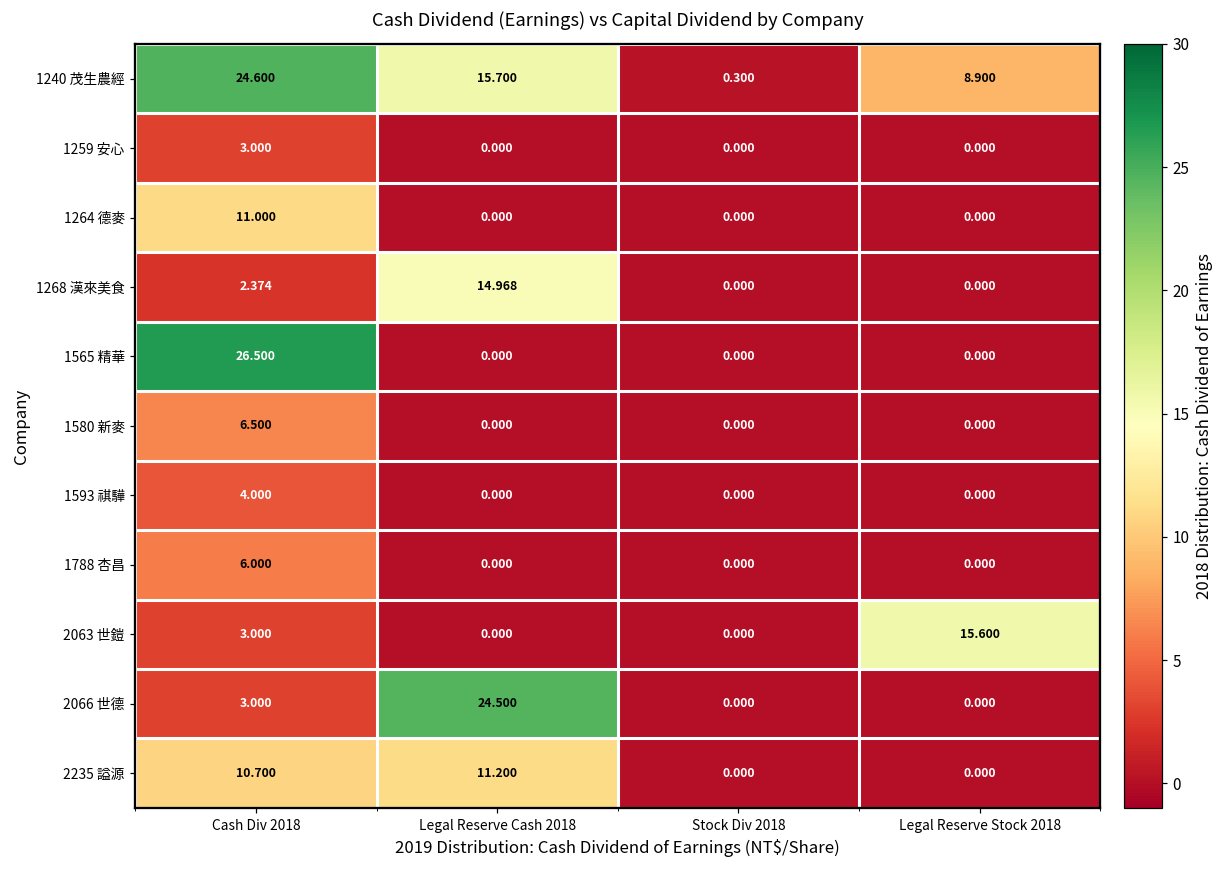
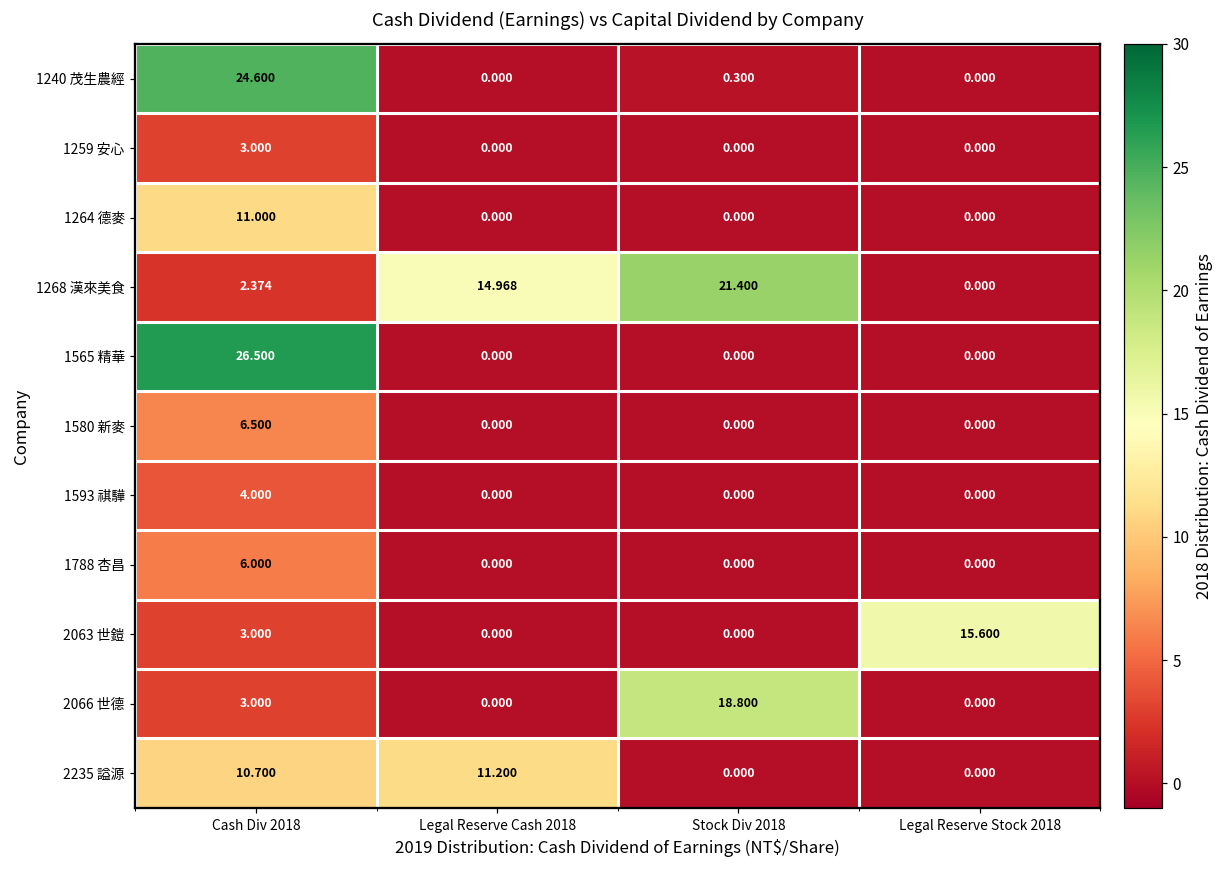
  {
    "1240 茂生農經": {
      "Cash Div 2018": 24.600,
-     "Legal Reserve Cash 2018": 15.700,
+     "Legal Reserve Cash 2018": 0.000,
      "Stock Div 2018": 0.300,
-     "Legal Reserve Stock 2018": 8.900
+     "Legal Reserve Stock 2018": 0.000
    },
    "1259 安心": {
      "Cash Div 2018": 3.000,
      "Legal Reserve Cash 2018": 0.000,
      "Stock Div 2018": 0.000,
      "Legal Reserve Stock 2018": 0.000
    },
    "1264 德麥": {
      "Cash Div 2018": 11.000,
      "Legal Reserve Cash 2018": 0.000,
      "Stock Div 2018": 0.000,
      "Legal Reserve Stock 2018": 0.000
    },
    "1268 漢來美食": {
      "Cash Div 2018": 2.374,
      "Legal Reserve Cash 2018": 14.968,
-     "Stock Div 2018": 0.000,
+     "Stock Div 2018": 21.400,
      "Legal Reserve Stock 2018": 0.000
    },
    "1565 精華": {
      "Cash Div 2018": 26.500,
      "Legal Reserve Cash 2018": 0.000,
      "Stock Div 2018": 0.000,
      "Legal Reserve Stock 2018": 0.000
    },
    "1580 新麥": {
      "Cash Div 2018": 6.500,
      "Legal Reserve Cash 2018": 0.000,
      "Stock Div 2018": 0.000,
      "Legal Reserve Stock 2018": 0.000
    },
    "1593 祺驊": {
      "Cash Div 2018": 4.000,
      "Legal Reserve Cash 2018": 0.000,
      "Stock Div 2018": 0.000,
      "Legal Reserve Stock 2018": 0.000
    },
    "1788 杏昌": {
      "Cash Div 2018": 6.000,
      "Legal Reserve Cash 2018": 0.000,
      "Stock Div 2018": 0.000,
      "Legal Reserve Stock 2018": 0.000
    },
    "2063 世鎧": {
      "Cash Div 2018": 3.000,
      "Legal Reserve Cash 2018": 0.000,
      "Stock Div 2018": 0.000,
      "Legal Reserve Stock 2018": 15.600
    },
    "2066 世德": {
      "Cash Div 2018": 3.000,
-     "Legal Reserve Cash 2018": 24.500,
-     "Stock Div 2018": 0.000,
+     "Legal Reserve Cash 2018": 0.000,
+     "Stock Div 2018": 18.800,
      "Legal Reserve Stock 2018": 0.000
    },
    "2235 謚源": {
      "Cash Div 2018": 10.700,
      "Legal Reserve Cash 2018": 11.200,
      "Stock Div 2018": 0.000,
      "Legal Reserve Stock 2018": 0.000
    }
  }
